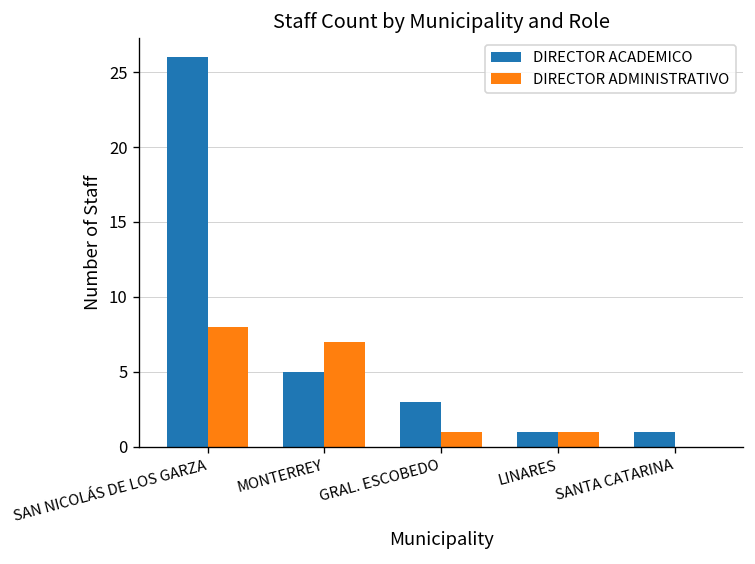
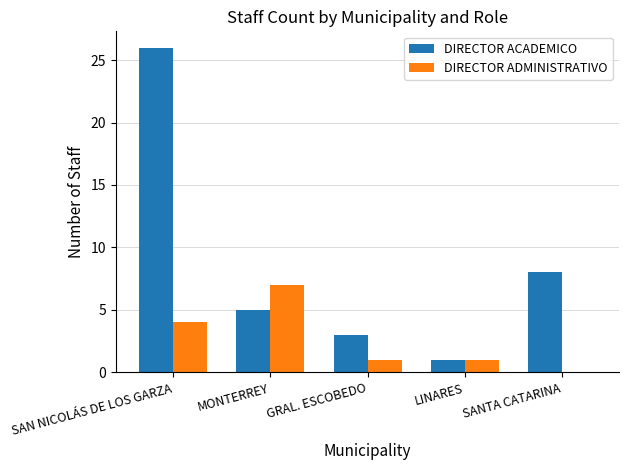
  {
    "DIRECTOR ACADEMICO": {
      "SAN NICOLÁS DE LOS GARZA": 26,
      "MONTERREY": 5,
      "GRAL. ESCOBEDO": 3,
      "LINARES": 1,
-     "SANTA CATARINA": 1
+     "SANTA CATARINA": 8
    },
    "DIRECTOR ADMINISTRATIVO": {
-     "SAN NICOLÁS DE LOS GARZA": 8,
+     "SAN NICOLÁS DE LOS GARZA": 4,
      "MONTERREY": 7,
      "GRAL. ESCOBEDO": 1,
      "LINARES": 1,
      "SANTA CATARINA": 0
    }
  }
